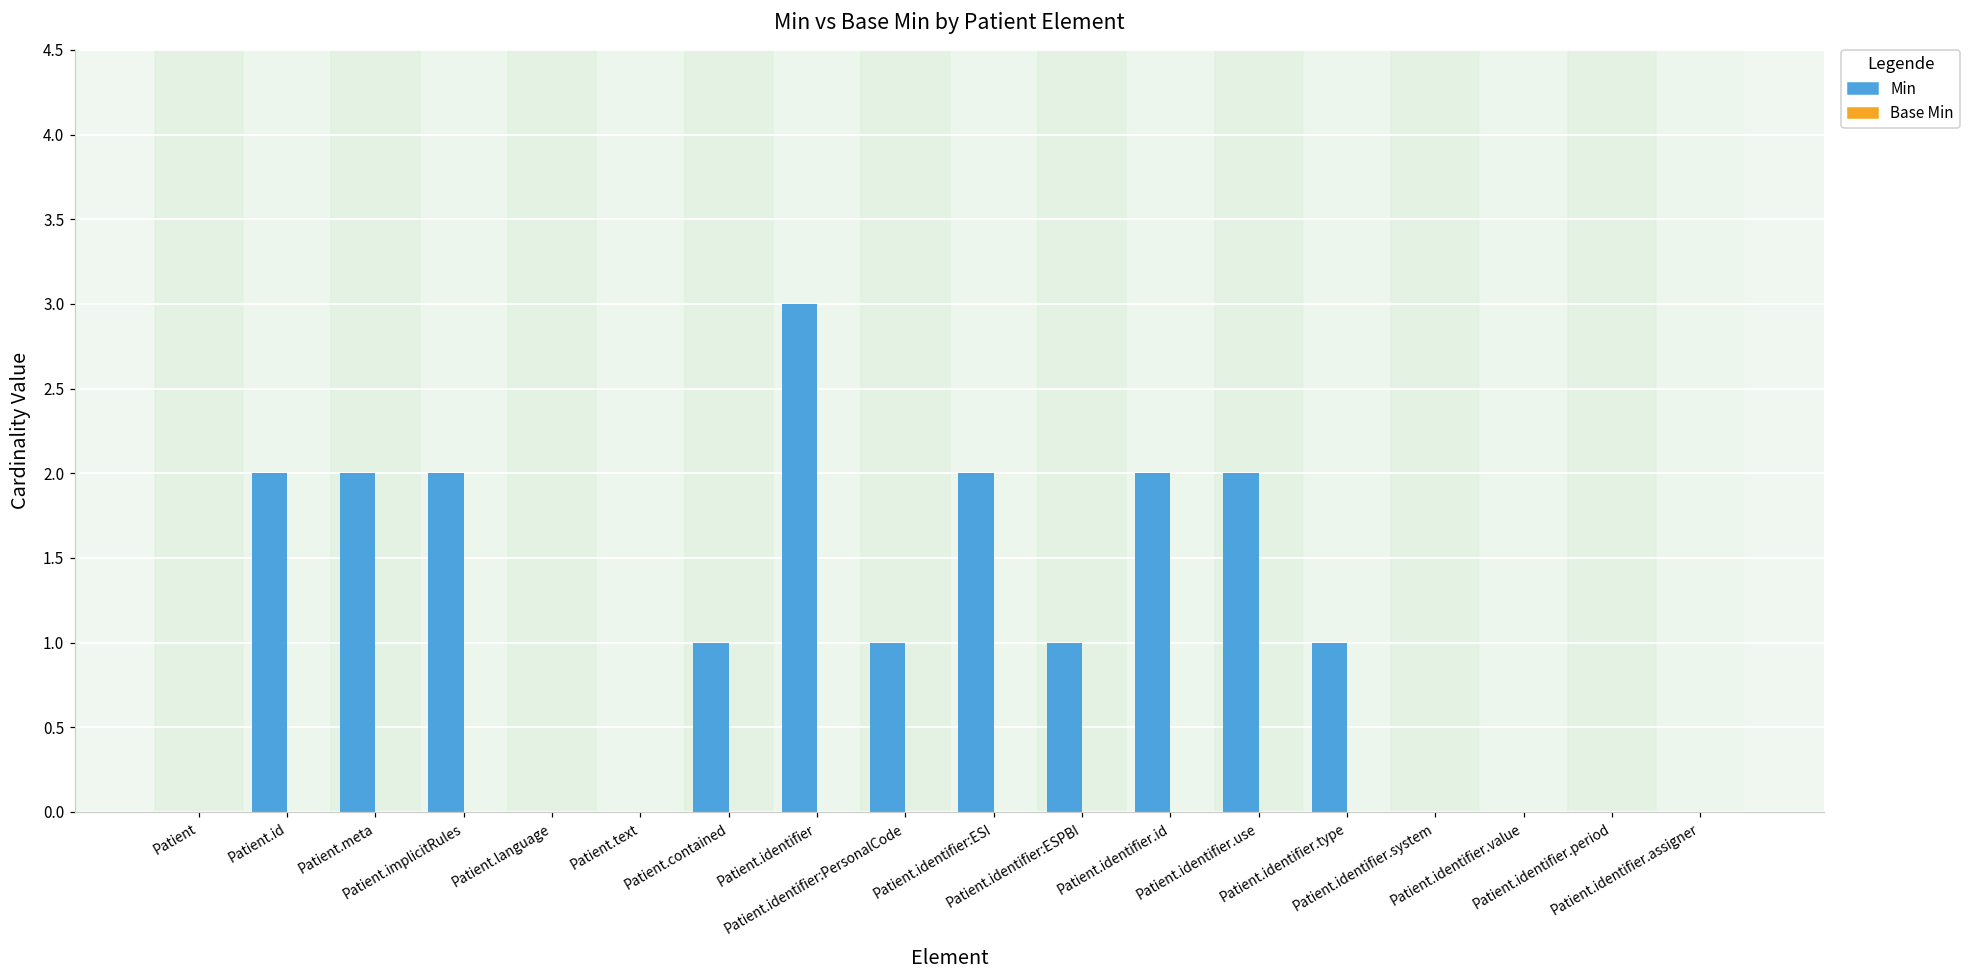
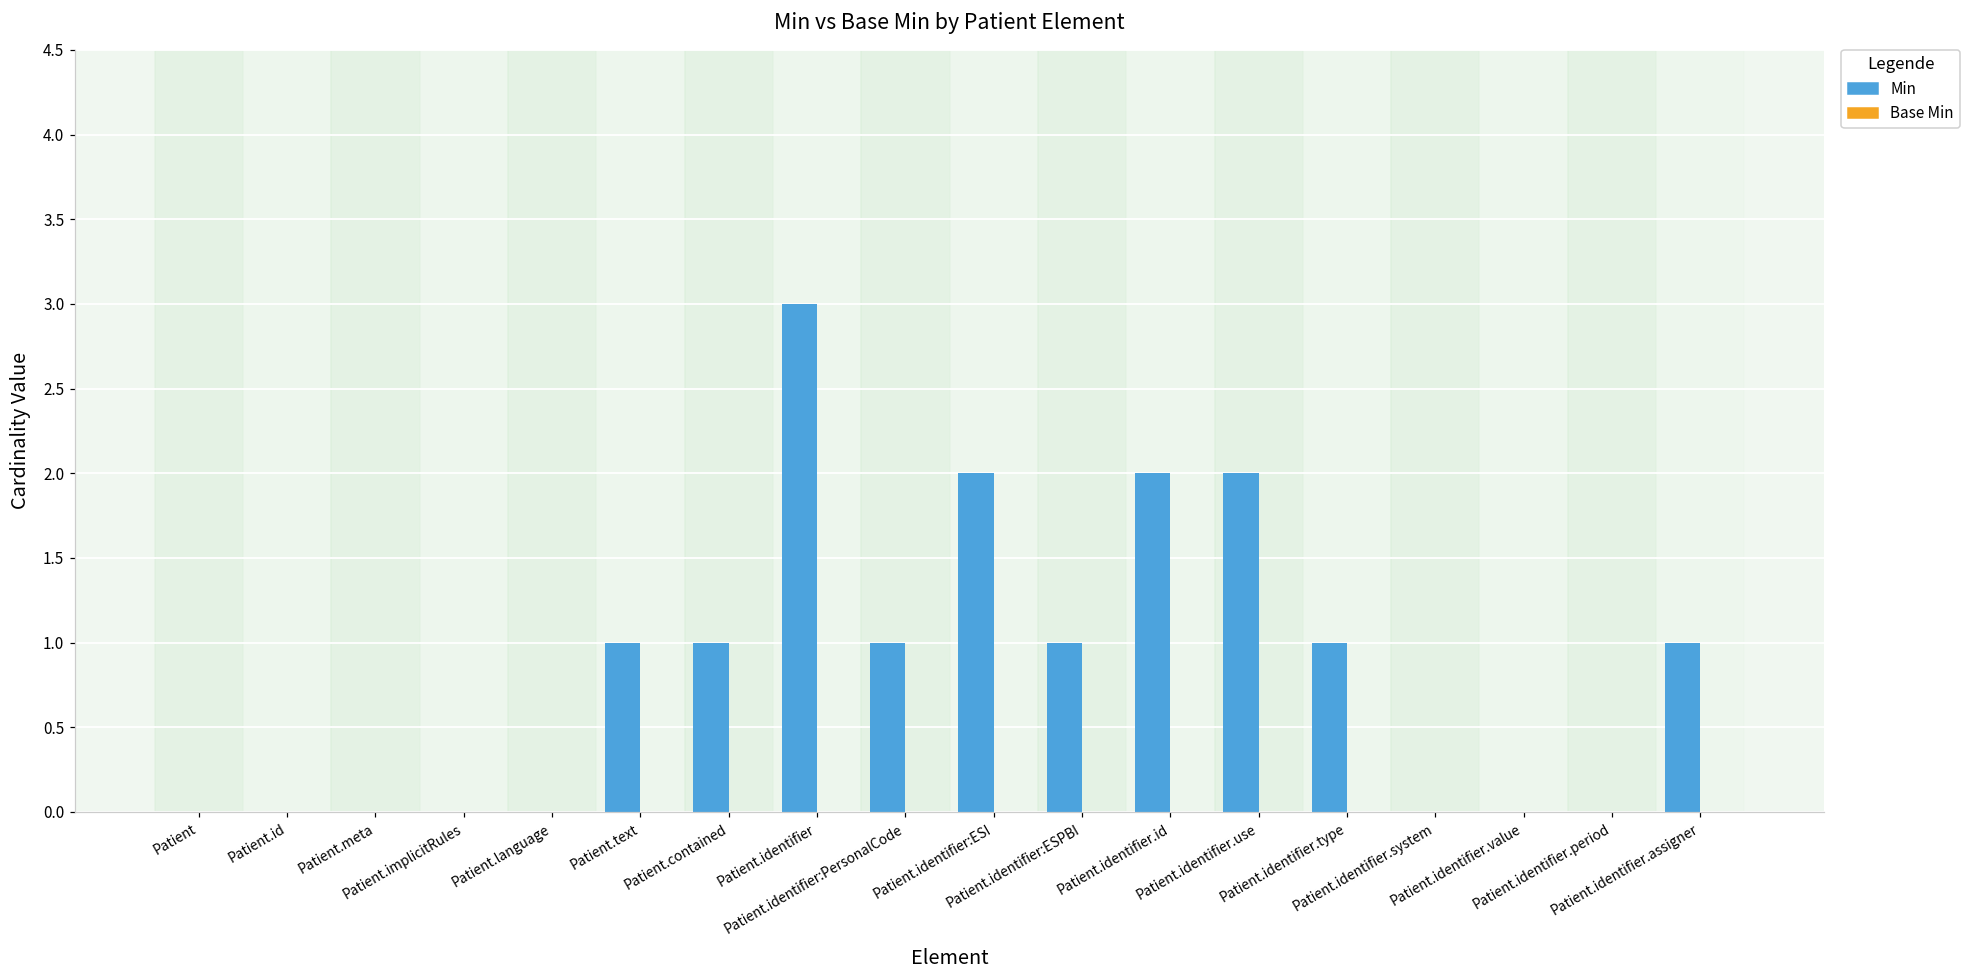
  {
    "Min": {
      "Patient": 0,
-     "Patient.id": 2,
-     "Patient.meta": 2,
-     "Patient.implicitRules": 2,
+     "Patient.id": 0,
+     "Patient.meta": 0,
+     "Patient.implicitRules": 0,
      "Patient.language": 0,
-     "Patient.text": 0,
+     "Patient.text": 1,
      "Patient.contained": 1,
      "Patient.identifier": 3,
      "Patient.identifier:PersonalCode": 1,
      "Patient.identifier:ESI": 2,
      "Patient.identifier:ESPBI": 1,
      "Patient.identifier.id": 2,
      "Patient.identifier.use": 2,
      "Patient.identifier.type": 1,
      "Patient.identifier.system": 0,
      "Patient.identifier.value": 0,
      "Patient.identifier.period": 0,
-     "Patient.identifier.assigner": 0
+     "Patient.identifier.assigner": 1
    },
    "Base Min": {
      "Patient": 0,
      "Patient.id": 0,
      "Patient.meta": 0,
      "Patient.implicitRules": 0,
      "Patient.language": 0,
      "Patient.text": 0,
      "Patient.contained": 0,
      "Patient.identifier": 0,
      "Patient.identifier:PersonalCode": 0,
      "Patient.identifier:ESI": 0,
      "Patient.identifier:ESPBI": 0,
      "Patient.identifier.id": 0,
      "Patient.identifier.use": 0,
      "Patient.identifier.type": 0,
      "Patient.identifier.system": 0,
      "Patient.identifier.value": 0,
      "Patient.identifier.period": 0,
      "Patient.identifier.assigner": 0
    }
  }
